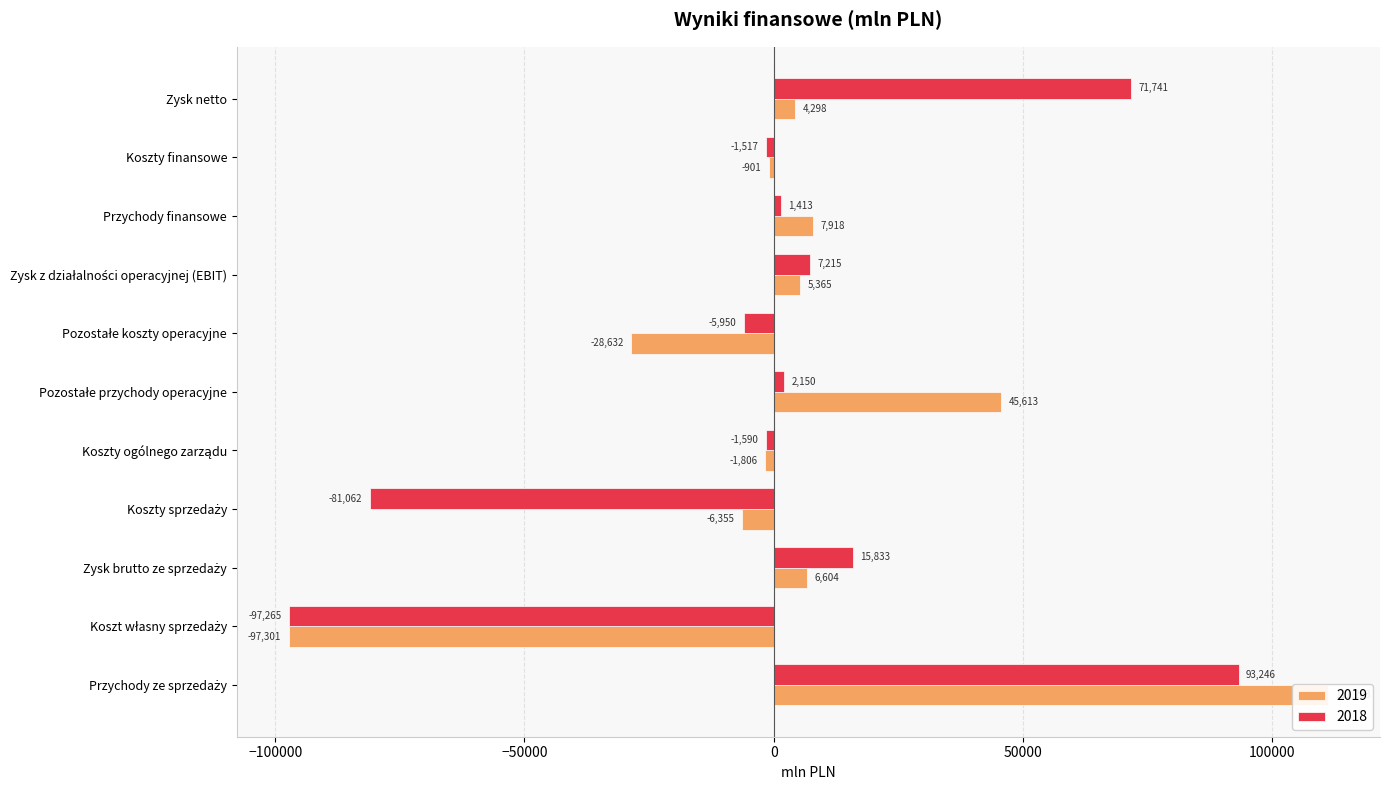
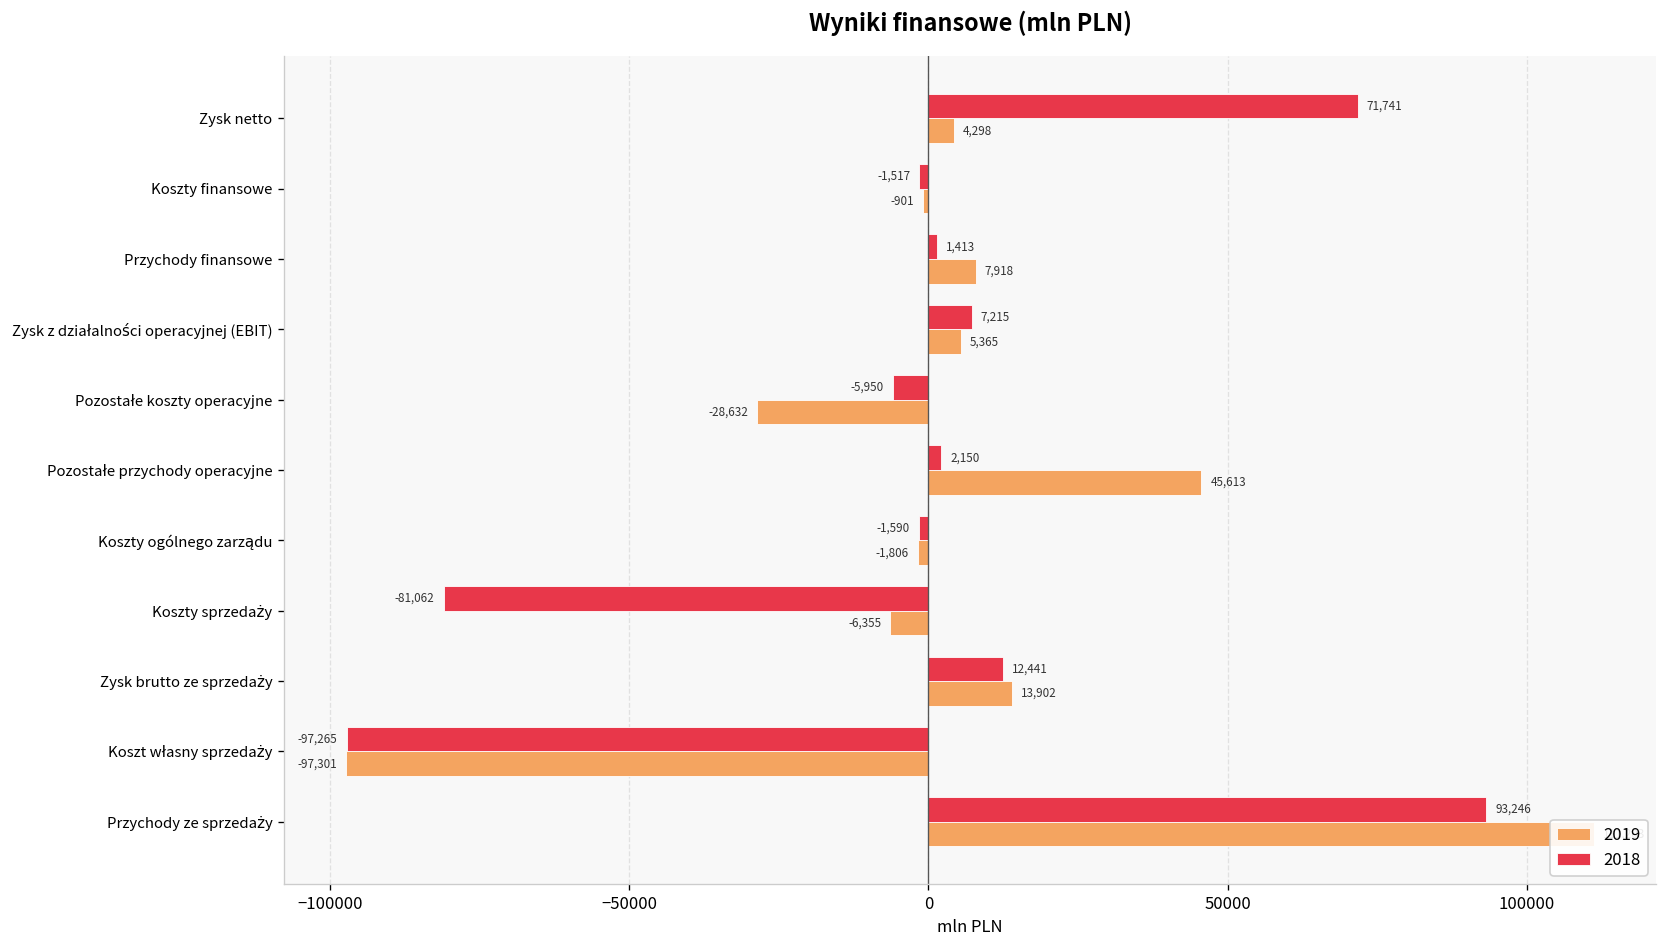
  {
    "2019": {
      "Zysk netto": "4,298",
      "Koszty finansowe": "-901",
      "Przychody finansowe": "7,918",
      "Zysk z działalności operacyjnej (EBIT)": "5,365",
      "Pozostałe koszty operacyjne": "-28,632",
      "Pozostałe przychody operacyjne": "45,613",
      "Koszty ogólnego zarządu": "-1,806",
      "Koszty sprzedaży": "-6,355",
-     "Zysk brutto ze sprzedaży": "6,604",
+     "Zysk brutto ze sprzedaży": "13,902",
      "Koszt własny sprzedaży": "-97,301"
    },
    "2018": {
      "Zysk netto": "71,741",
      "Koszty finansowe": "-1,517",
      "Przychody finansowe": "1,413",
      "Zysk z działalności operacyjnej (EBIT)": "7,215",
      "Pozostałe koszty operacyjne": "-5,950",
      "Pozostałe przychody operacyjne": "2,150",
      "Koszty ogólnego zarządu": "-1,590",
      "Koszty sprzedaży": "-81,062",
-     "Zysk brutto ze sprzedaży": "15,833",
+     "Zysk brutto ze sprzedaży": "12,441",
      "Koszt własny sprzedaży": "-97,265",
      "Przychody ze sprzedaży": "93,246"
    }
  }
